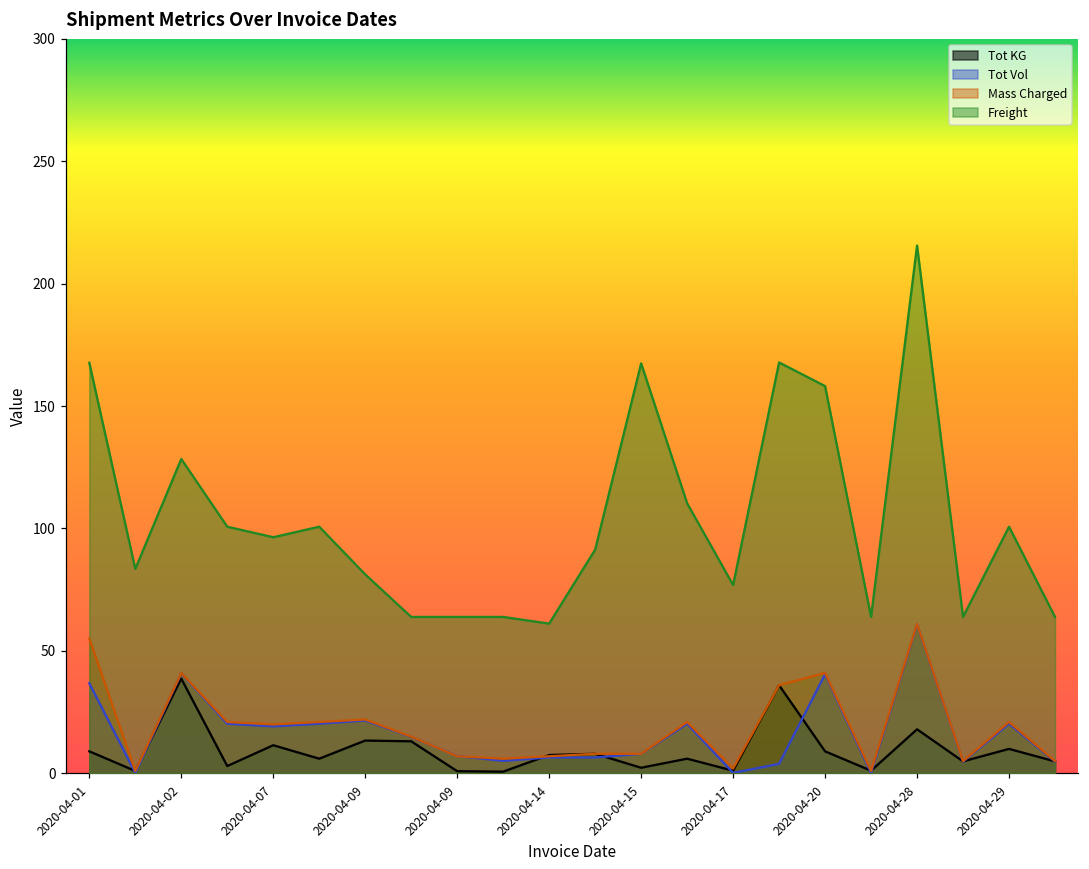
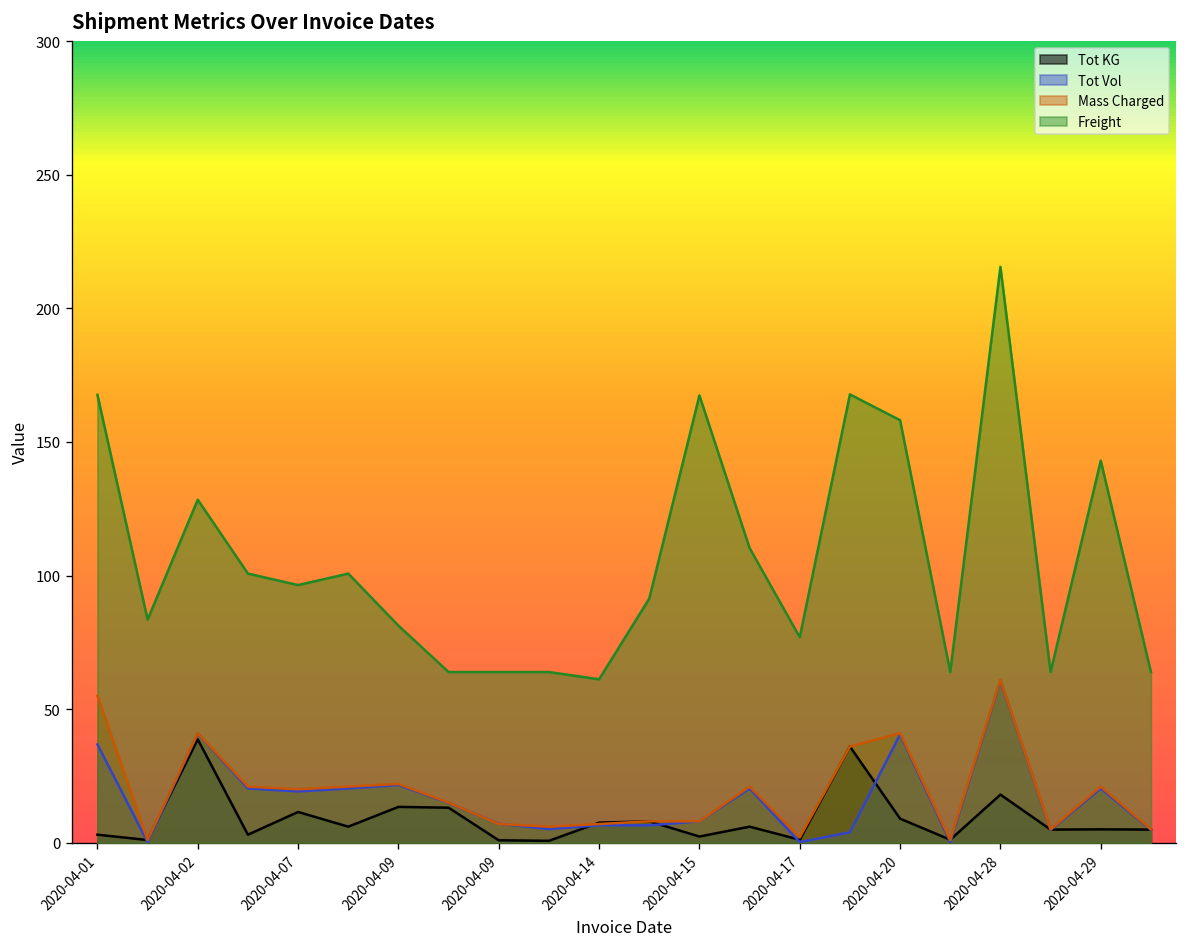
  {
    "Tot KG": {
-     "2020-04-01": 9,
-     "2020-04-29": 10
+     "2020-04-01": 3,
+     "2020-04-29": 5
    },
    "Tot Vol": {
      "2020-04-01": 37
    },
    "Mass Charged": {
      "2020-04-01": 55
    },
    "Freight": {
      "2020-04-01": 168,
      "2020-04-14": 61,
      "2020-04-17": 77,
-     "2020-04-29": 101
+     "2020-04-29": 143
    }
  }
